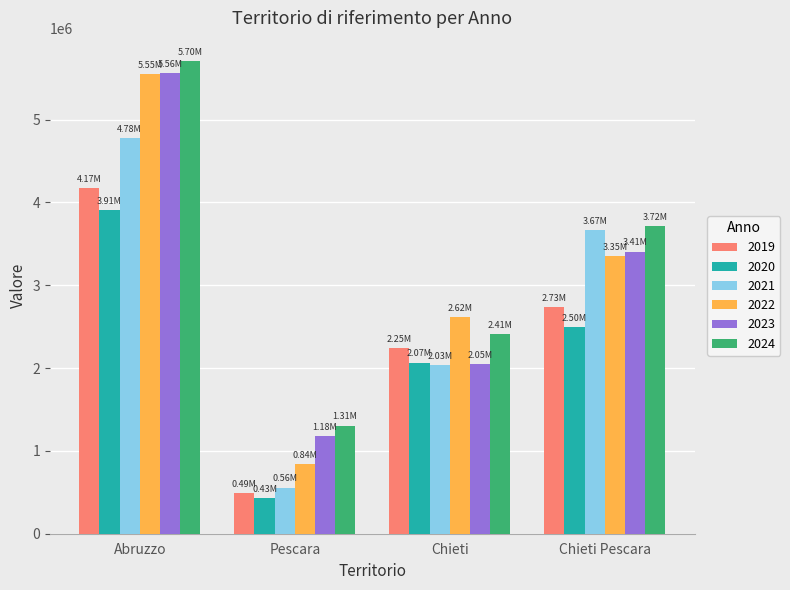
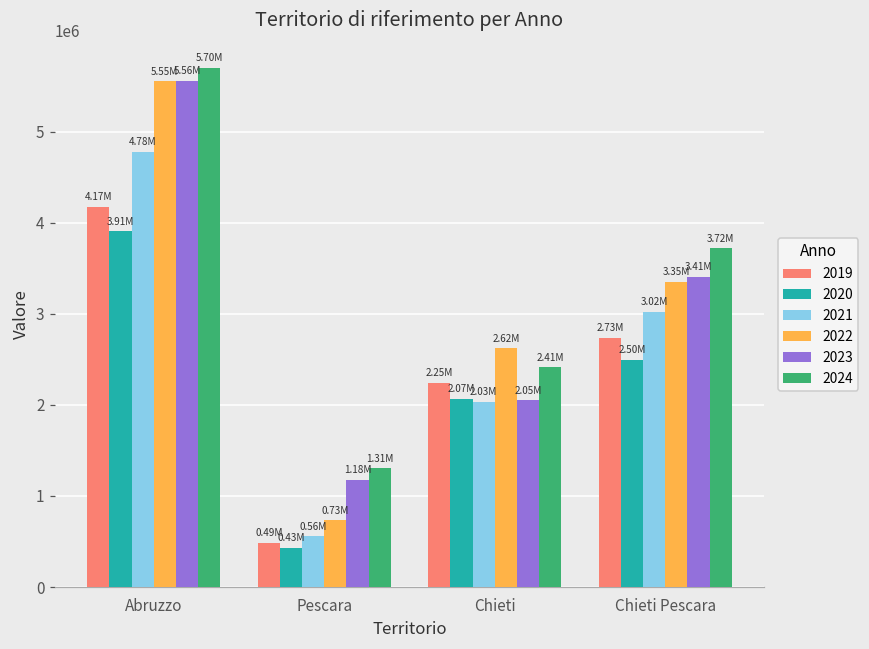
  {
    "2019": {
      "Abruzzo": "4.17M",
      "Pescara": "0.49M",
      "Chieti": "2.25M",
      "Chieti Pescara": "2.73M"
    },
    "2020": {
      "Abruzzo": "3.91M",
      "Pescara": "0.43M",
      "Chieti": "2.07M",
      "Chieti Pescara": "2.50M"
    },
    "2021": {
      "Abruzzo": "4.78M",
      "Pescara": "0.56M",
      "Chieti": "2.03M",
-     "Chieti Pescara": "3.67M"
+     "Chieti Pescara": "3.02M"
    },
    "2022": {
-     "Pescara": "0.84M",
+     "Pescara": "0.73M",
      "Chieti": "2.62M",
      "Chieti Pescara": "3.35M"
    },
    "2023": {
      "Pescara": "1.18M",
      "Chieti": "2.05M",
      "Chieti Pescara": "3.41M"
    },
    "2024": {
      "Abruzzo": "5.70M",
      "Pescara": "1.31M",
      "Chieti": "2.41M",
      "Chieti Pescara": "3.72M"
    }
  }
